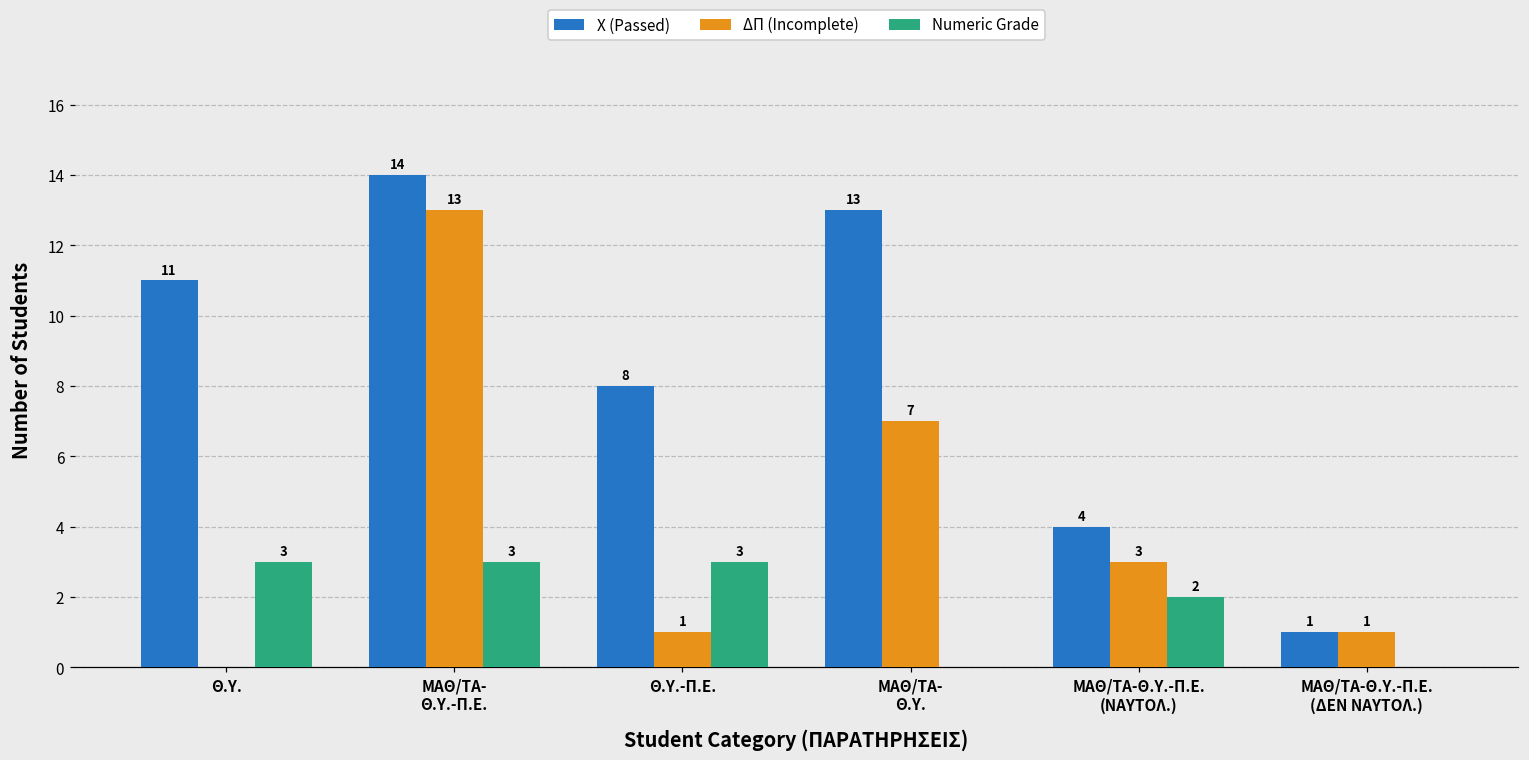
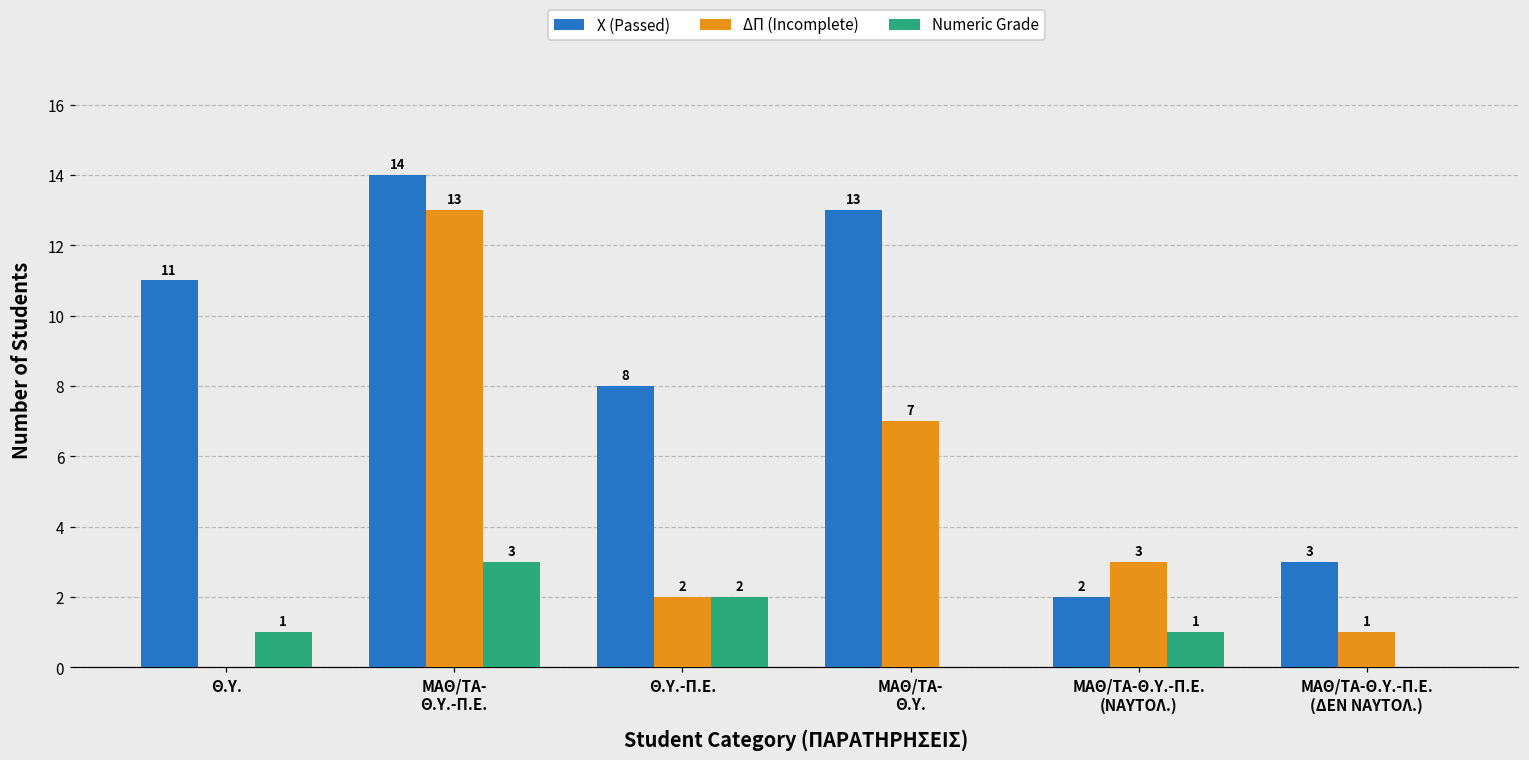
  {
    "Χ (Passed)": {
      "Θ.Υ.": 11,
      "ΜΑΘ/ΤΑ- Θ.Υ.-Π.Ε.": 14,
      "Θ.Υ.-Π.Ε.": 8,
      "ΜΑΘ/ΤΑ- Θ.Υ.": 13,
-     "ΜΑΘ/ΤΑ-Θ.Υ.-Π.Ε. (ΝΑΥΤΟΛ.)": 4,
-     "ΜΑΘ/ΤΑ-Θ.Υ.-Π.Ε. (ΔΕΝ ΝΑΥΤΟΛ.)": 1
+     "ΜΑΘ/ΤΑ-Θ.Υ.-Π.Ε. (ΝΑΥΤΟΛ.)": 2,
+     "ΜΑΘ/ΤΑ-Θ.Υ.-Π.Ε. (ΔΕΝ ΝΑΥΤΟΛ.)": 3
    },
    "ΔΠ (Incomplete)": {
      "ΜΑΘ/ΤΑ- Θ.Υ.-Π.Ε.": 13,
-     "Θ.Υ.-Π.Ε.": 1,
+     "Θ.Υ.-Π.Ε.": 2,
      "ΜΑΘ/ΤΑ- Θ.Υ.": 7,
      "ΜΑΘ/ΤΑ-Θ.Υ.-Π.Ε. (ΝΑΥΤΟΛ.)": 3,
      "ΜΑΘ/ΤΑ-Θ.Υ.-Π.Ε. (ΔΕΝ ΝΑΥΤΟΛ.)": 1
    },
    "Numeric Grade": {
-     "Θ.Υ.": 3,
+     "Θ.Υ.": 1,
      "ΜΑΘ/ΤΑ- Θ.Υ.-Π.Ε.": 3,
-     "Θ.Υ.-Π.Ε.": 3,
-     "ΜΑΘ/ΤΑ-Θ.Υ.-Π.Ε. (ΝΑΥΤΟΛ.)": 2
+     "Θ.Υ.-Π.Ε.": 2,
+     "ΜΑΘ/ΤΑ-Θ.Υ.-Π.Ε. (ΝΑΥΤΟΛ.)": 1
    }
  }
